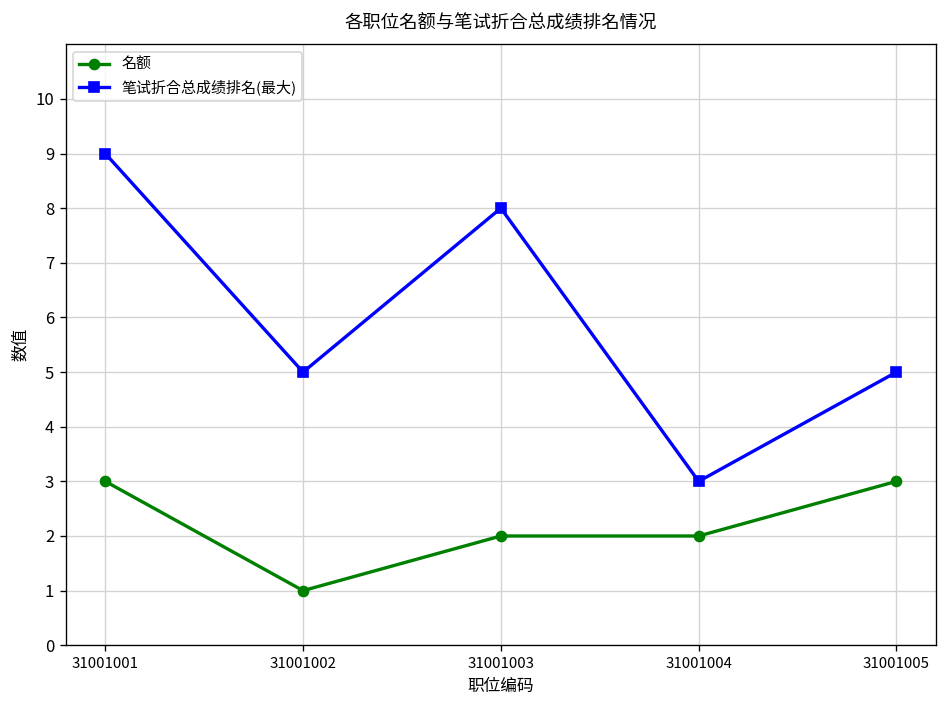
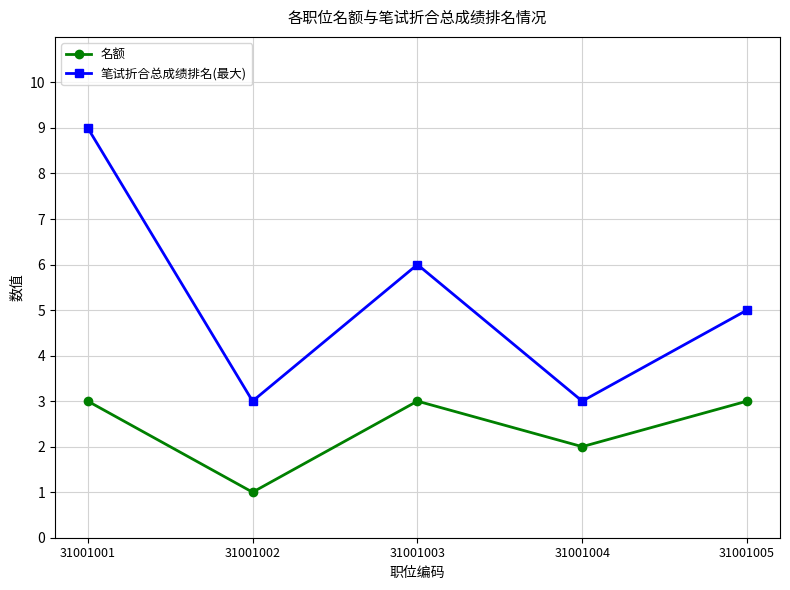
  {
    "名额": {
      "31001001": 3,
      "31001002": 1,
-     "31001003": 2,
+     "31001003": 3,
      "31001004": 2,
      "31001005": 3
    },
    "笔试折合总成绩排名(最大)": {
      "31001001": 9,
-     "31001002": 5,
-     "31001003": 8,
+     "31001002": 3,
+     "31001003": 6,
      "31001004": 3,
      "31001005": 5
    }
  }
